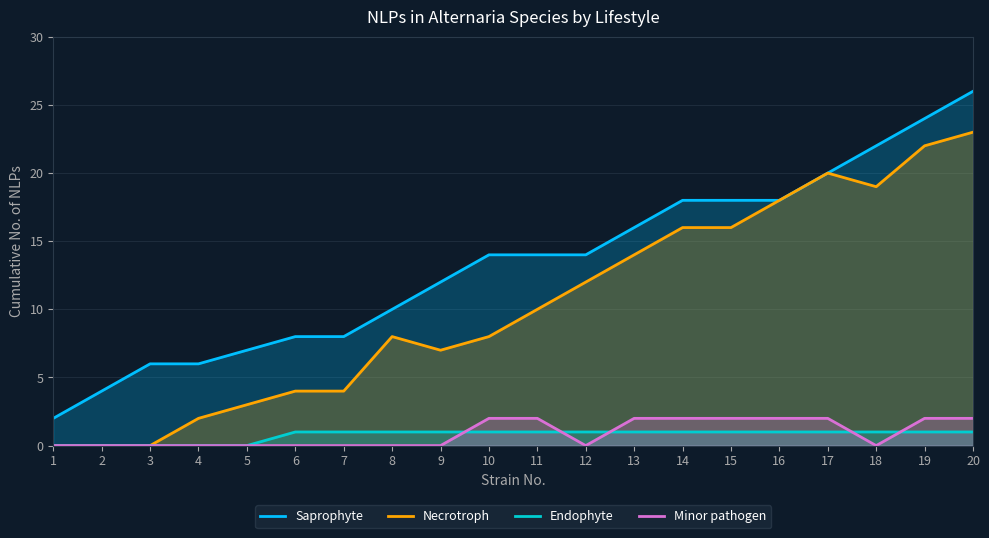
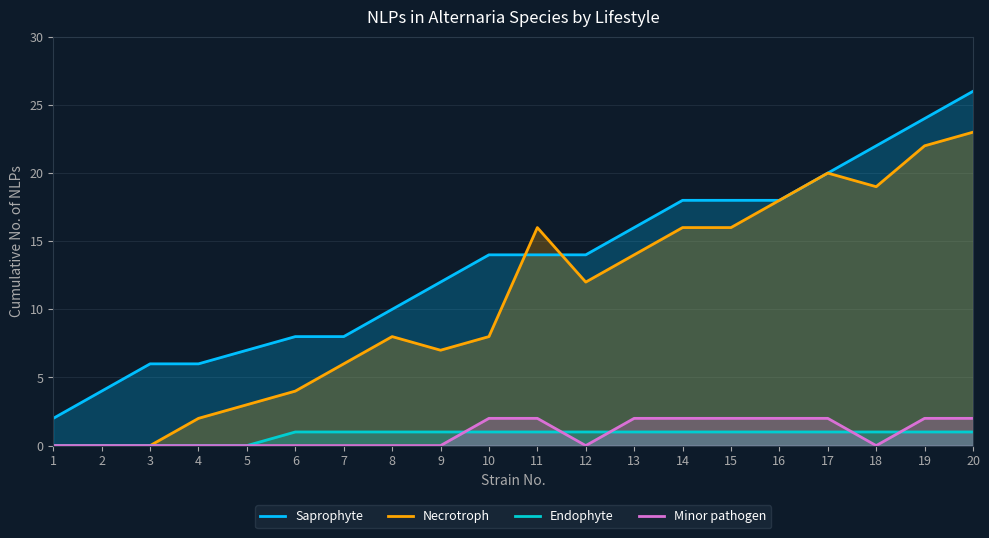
  {
    "Necrotroph": {
      "4": 2,
      "5": 3,
      "6": 4,
-     "7": 4,
+     "7": 6,
      "8": 8,
      "9": 7,
      "10": 8,
-     "11": 10,
+     "11": 16,
      "12": 12,
      "13": 14,
      "14": 16,
      "15": 16,
      "18": 19,
      "19": 22,
      "20": 23
    },
    "Minor pathogen": {
      "6": 0,
      "7": 0,
      "8": 0,
      "9": 0,
      "10": 2,
      "11": 2,
      "12": 0,
      "13": 2,
      "14": 2,
      "15": 2,
      "16": 2,
      "17": 2,
      "18": 0,
      "19": 2,
      "20": 2
    }
  }
